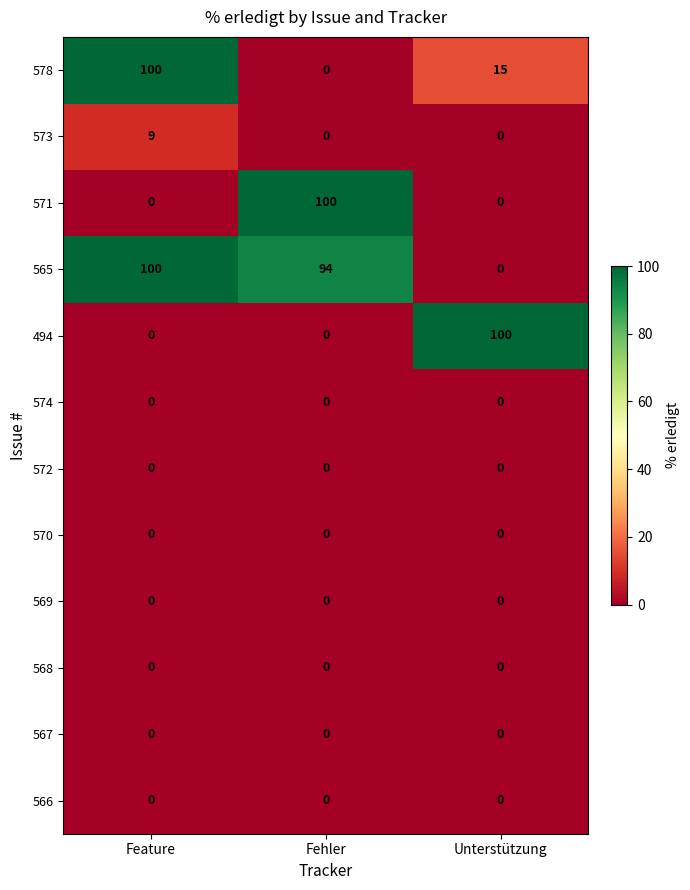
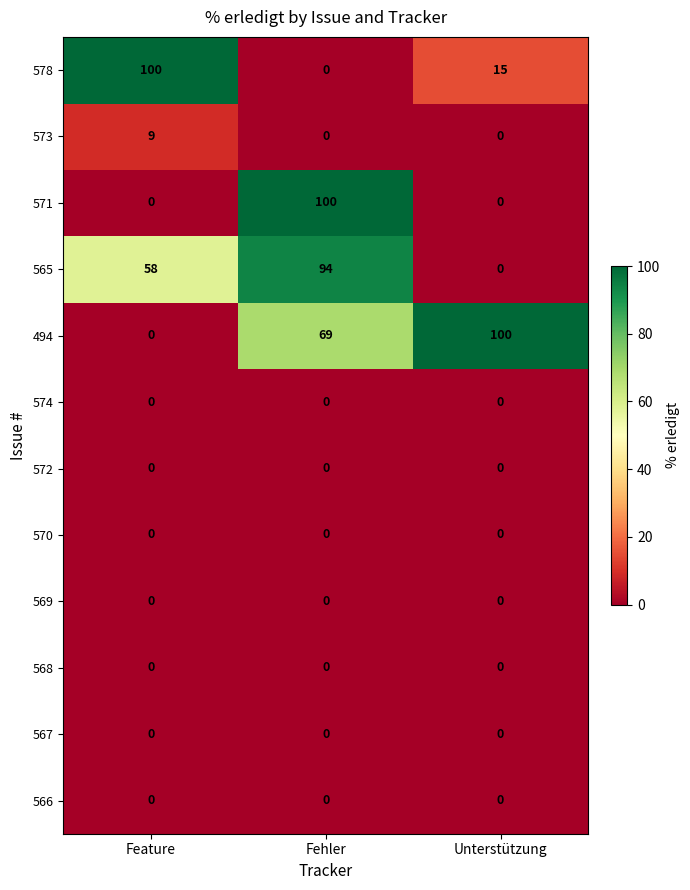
  {
    "578": {
      "Feature": 100,
      "Fehler": 0,
      "Unterstützung": 15
    },
    "573": {
      "Feature": 9,
      "Fehler": 0,
      "Unterstützung": 0
    },
    "571": {
      "Feature": 0,
      "Fehler": 100,
      "Unterstützung": 0
    },
    "565": {
-     "Feature": 100,
+     "Feature": 58,
      "Fehler": 94,
      "Unterstützung": 0
    },
    "494": {
      "Feature": 0,
-     "Fehler": 0,
+     "Fehler": 69,
      "Unterstützung": 100
    },
    "574": {
      "Feature": 0,
      "Fehler": 0,
      "Unterstützung": 0
    },
    "572": {
      "Feature": 0,
      "Fehler": 0,
      "Unterstützung": 0
    },
    "570": {
      "Feature": 0,
      "Fehler": 0,
      "Unterstützung": 0
    },
    "569": {
      "Feature": 0,
      "Fehler": 0,
      "Unterstützung": 0
    },
    "568": {
      "Feature": 0,
      "Fehler": 0,
      "Unterstützung": 0
    },
    "567": {
      "Feature": 0,
      "Fehler": 0,
      "Unterstützung": 0
    },
    "566": {
      "Feature": 0,
      "Fehler": 0,
      "Unterstützung": 0
    }
  }
